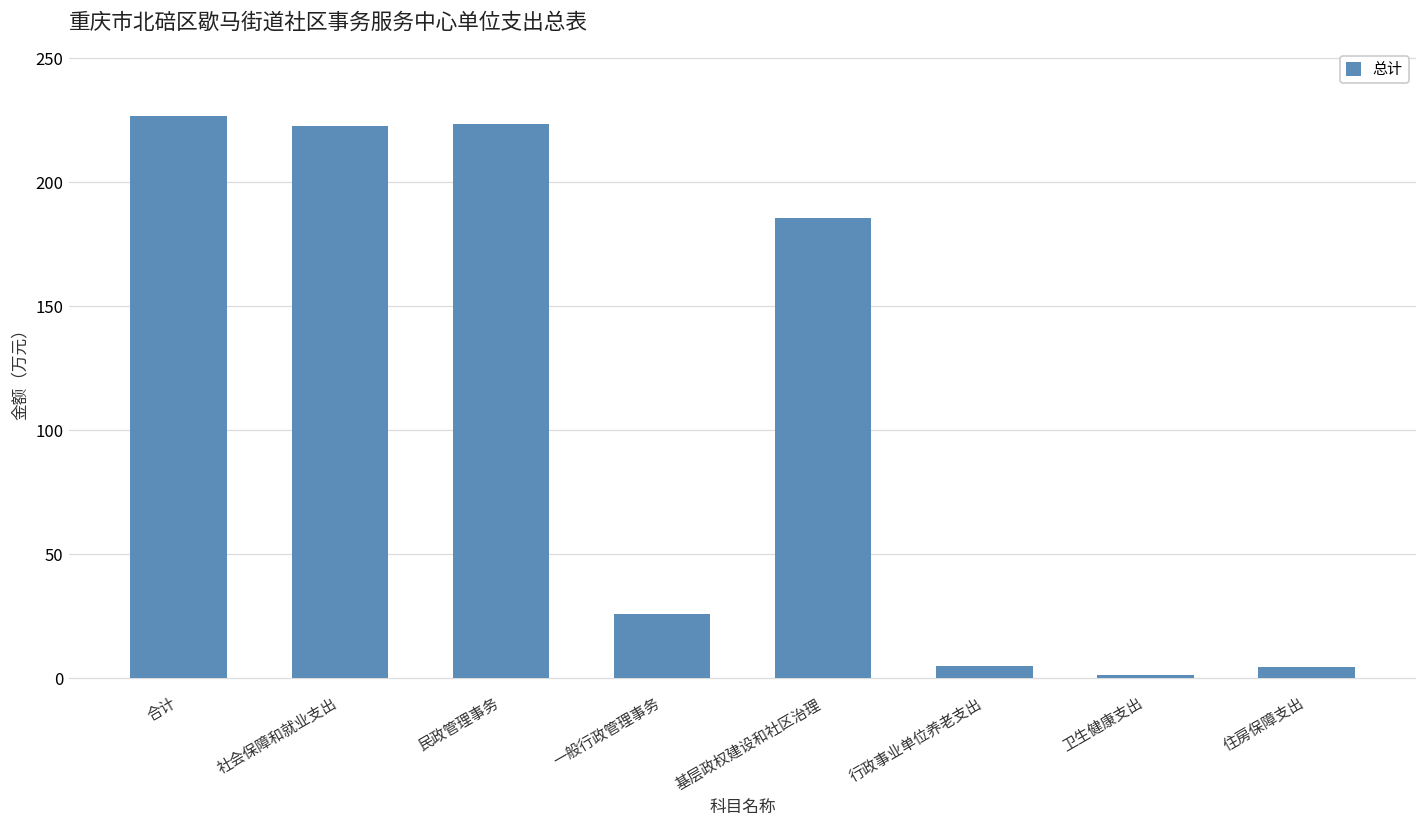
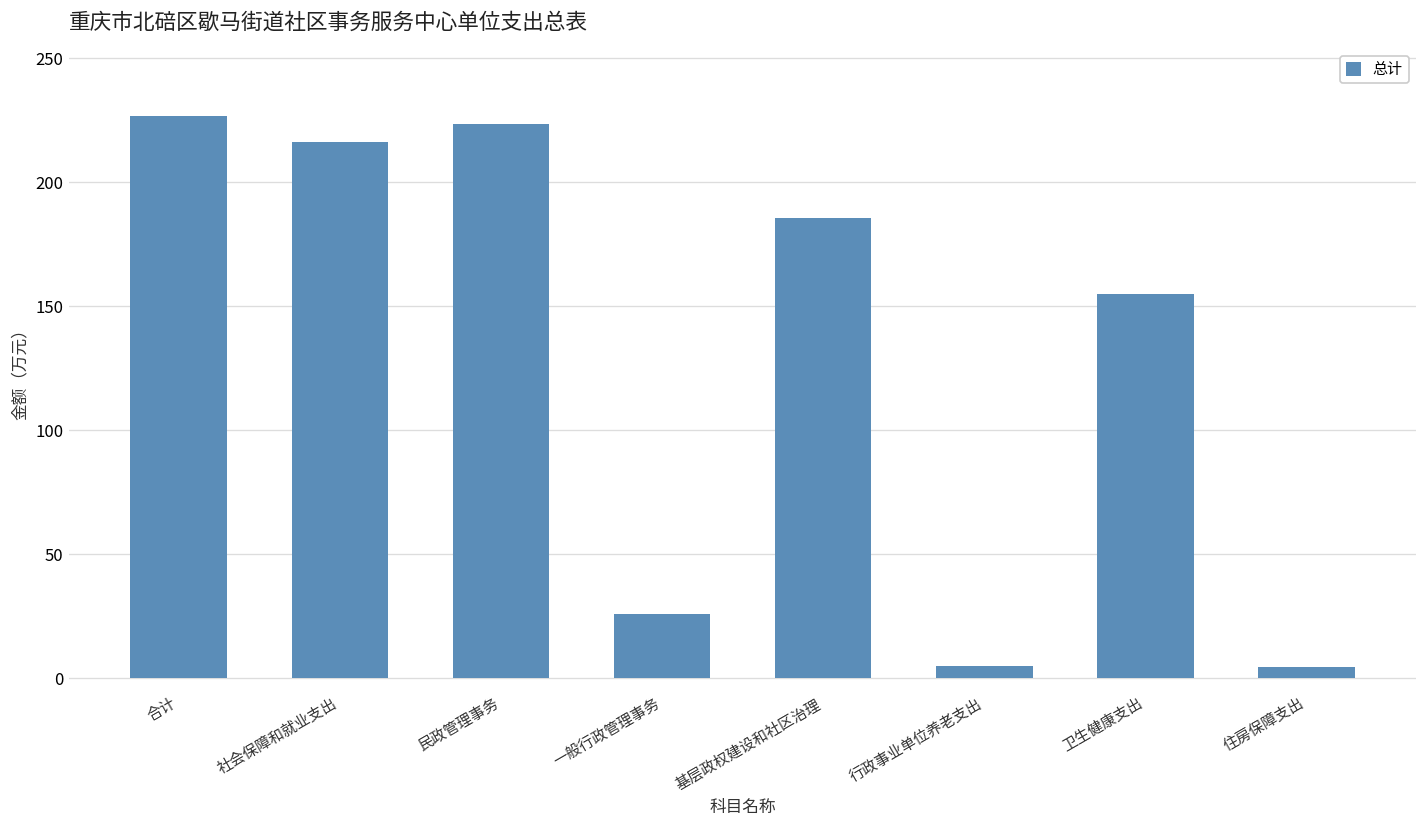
  {
    "合计": 227,
-   "社会保障和就业支出": 223,
+   "社会保障和就业支出": 216,
    "民政管理事务": 224,
    "一般行政管理事务": 26,
    "基层政权建设和社区治理": 186,
    "行政事业单位养老支出": 5,
-   "卫生健康支出": 1,
+   "卫生健康支出": 155,
    "住房保障支出": 5
  }
